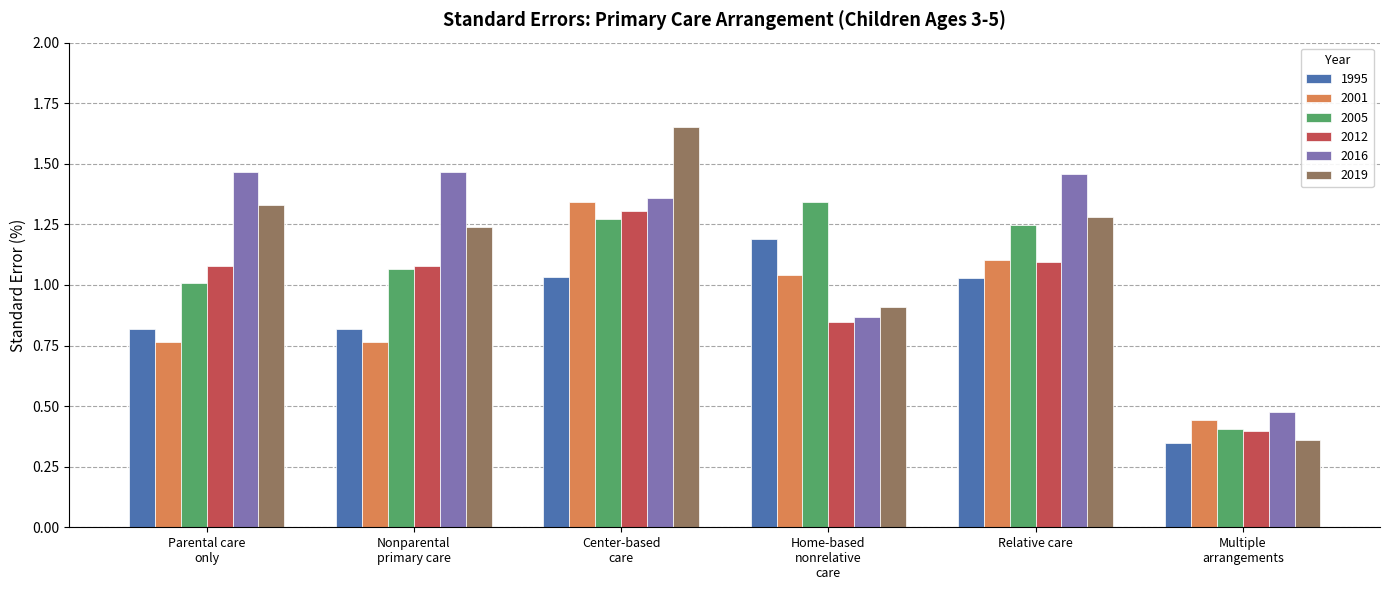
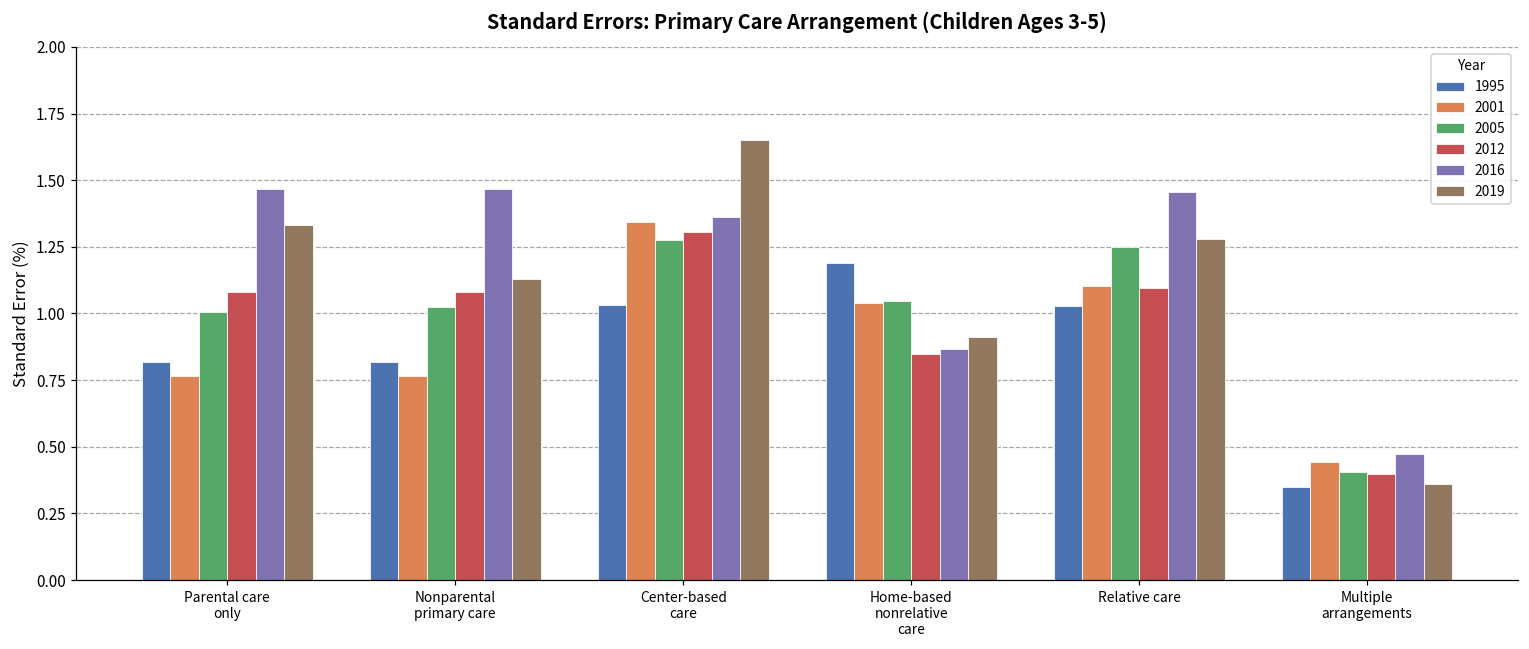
  {
    "2005": {
      "Parental care only": 1.01,
-     "Nonparental primary care": 1.06,
+     "Nonparental primary care": 1.03,
      "Center-based care": 1.27,
-     "Home-based nonrelative care": 1.34,
+     "Home-based nonrelative care": 1.05,
      "Relative care": 1.25,
      "Multiple arrangements": 0.40
    },
    "2019": {
      "Parental care only": 1.33,
-     "Nonparental primary care": 1.24,
+     "Nonparental primary care": 1.13,
      "Center-based care": 1.65,
      "Home-based nonrelative care": 0.91,
      "Relative care": 1.28,
      "Multiple arrangements": 0.36
    }
  }
